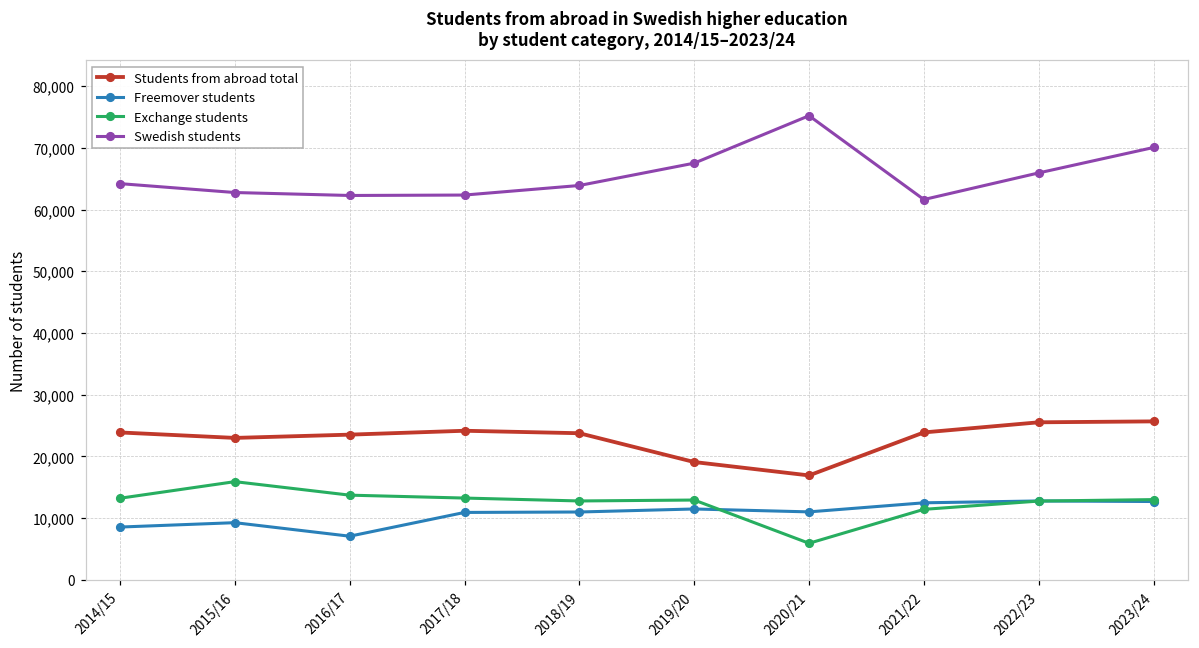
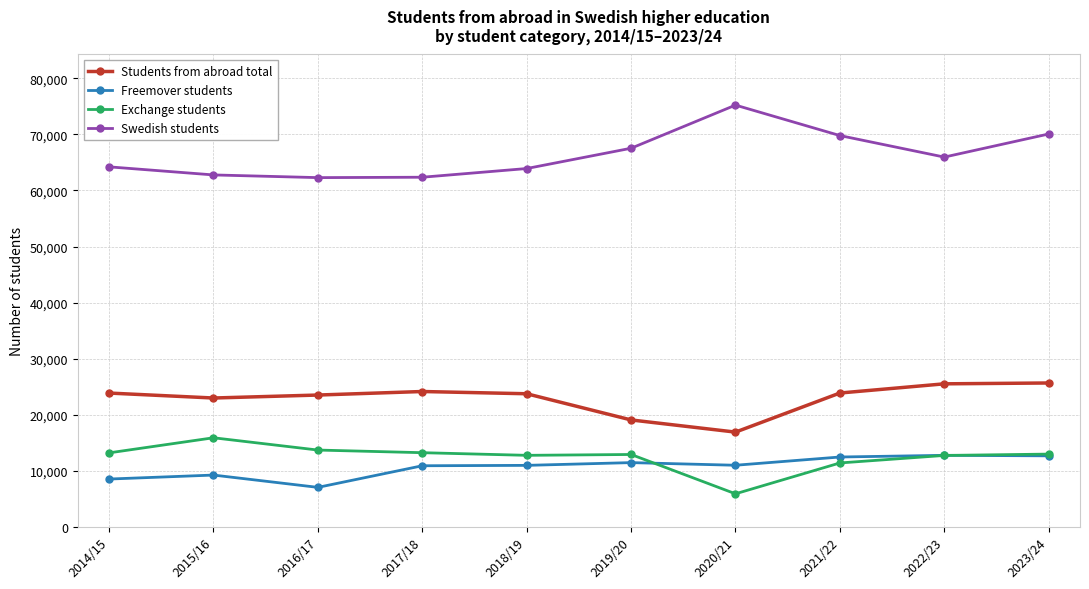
  {
    "Students from abroad total": {
      "2014/15": "24,000",
      "2015/16": "23,000",
      "2016/17": "24,000",
      "2017/18": "24,000",
      "2018/19": "24,000",
      "2019/20": "19,000",
      "2020/21": "17,000",
      "2021/22": "24,000",
      "2022/23": "26,000",
      "2023/24": "26,000"
    },
    "Freemover students": {
      "2014/15": "9,000",
      "2015/16": "9,000",
      "2016/17": "7,000",
      "2017/18": "11,000",
      "2018/19": "11,000",
      "2019/20": "11,000",
      "2020/21": "11,000",
      "2021/22": "12,000"
    },
    "Exchange students": {
      "2014/15": "13,000",
      "2015/16": "16,000",
      "2016/17": "14,000",
      "2017/18": "13,000",
      "2018/19": "13,000",
      "2019/20": "13,000",
      "2020/21": "6,000",
      "2021/22": "11,000"
    },
    "Swedish students": {
      "2014/15": "64,000",
      "2015/16": "63,000",
      "2016/17": "62,000",
      "2017/18": "62,000",
      "2018/19": "64,000",
      "2019/20": "68,000",
      "2020/21": "75,000",
-     "2021/22": "62,000",
+     "2021/22": "70,000",
      "2022/23": "66,000",
      "2023/24": "70,000"
    }
  }
